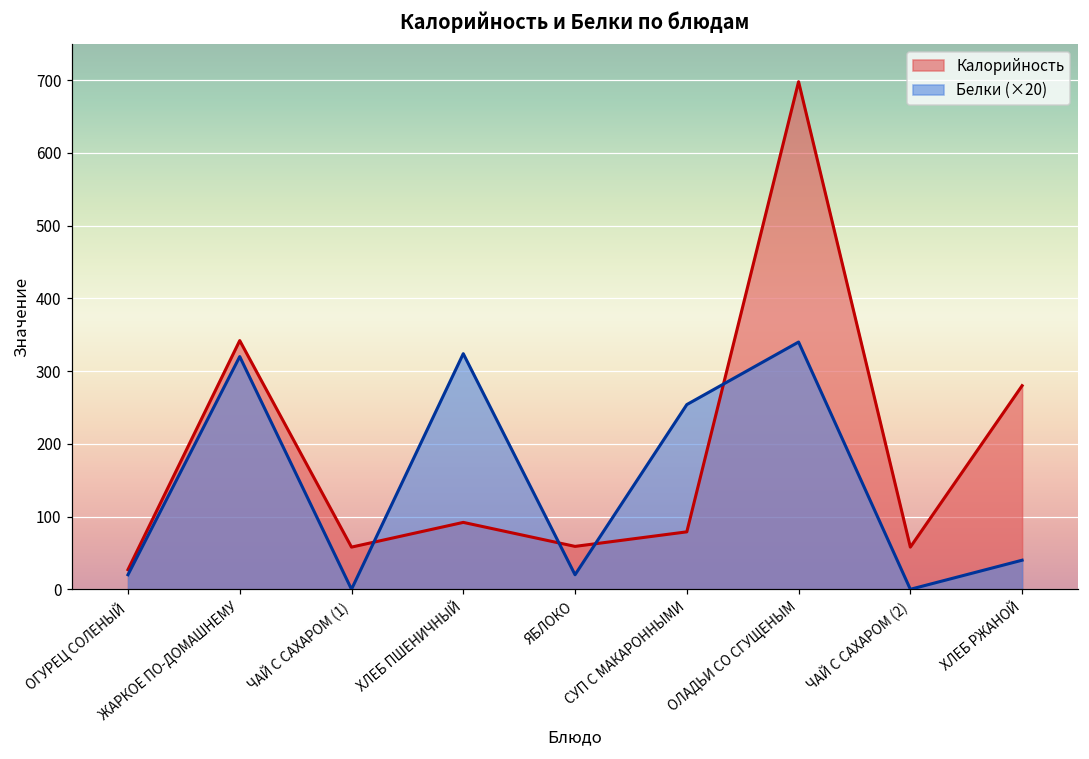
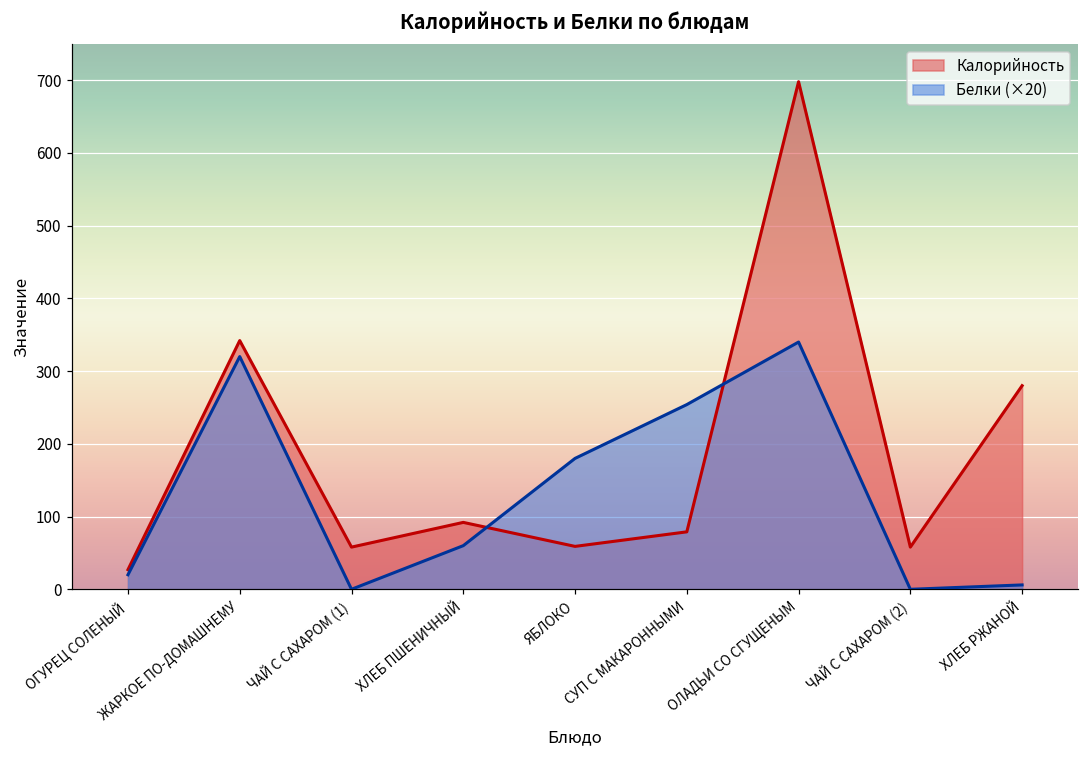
  {
    "Калорийность": {
      "ОГУРЕЦ СОЛЕНЫЙ": 30,
      "ЖАРКОЕ ПО-ДОМАШНЕМУ": 340,
      "ЧАЙ С САХАРОМ (1)": 60,
      "ХЛЕБ ПШЕНИЧНЫЙ": 90,
      "ЯБЛОКО": 60,
      "СУП С МАКАРОННЫМИ": 80,
      "ОЛАДЬИ СО СГУЩЕНЫМ": 700,
      "ЧАЙ С САХАРОМ (2)": 60,
      "ХЛЕБ РЖАНОЙ": 280
    },
    "Белки (×20)": {
      "ОГУРЕЦ СОЛЕНЫЙ": 20,
      "ЖАРКОЕ ПО-ДОМАШНЕМУ": 320,
      "ЧАЙ С САХАРОМ (1)": 0,
-     "ХЛЕБ ПШЕНИЧНЫЙ": 320,
-     "ЯБЛОКО": 20,
+     "ХЛЕБ ПШЕНИЧНЫЙ": 60,
+     "ЯБЛОКО": 180,
      "СУП С МАКАРОННЫМИ": 250,
      "ОЛАДЬИ СО СГУЩЕНЫМ": 340,
      "ЧАЙ С САХАРОМ (2)": 0,
-     "ХЛЕБ РЖАНОЙ": 40
+     "ХЛЕБ РЖАНОЙ": 10
    }
  }
